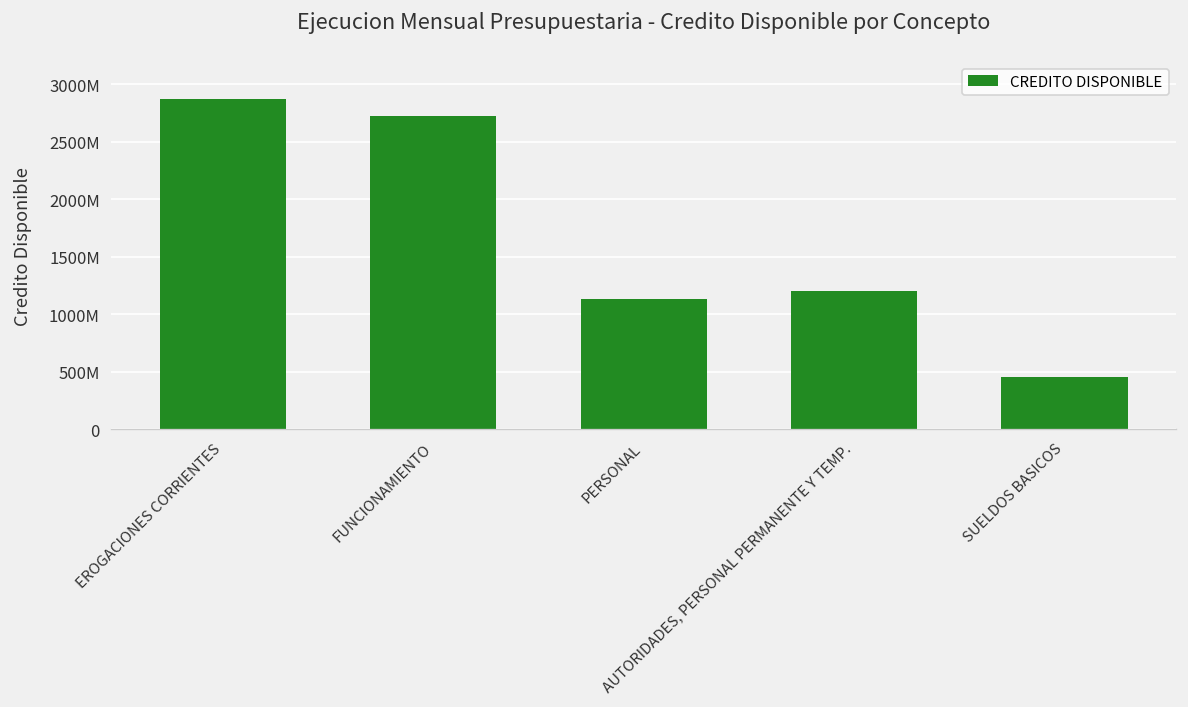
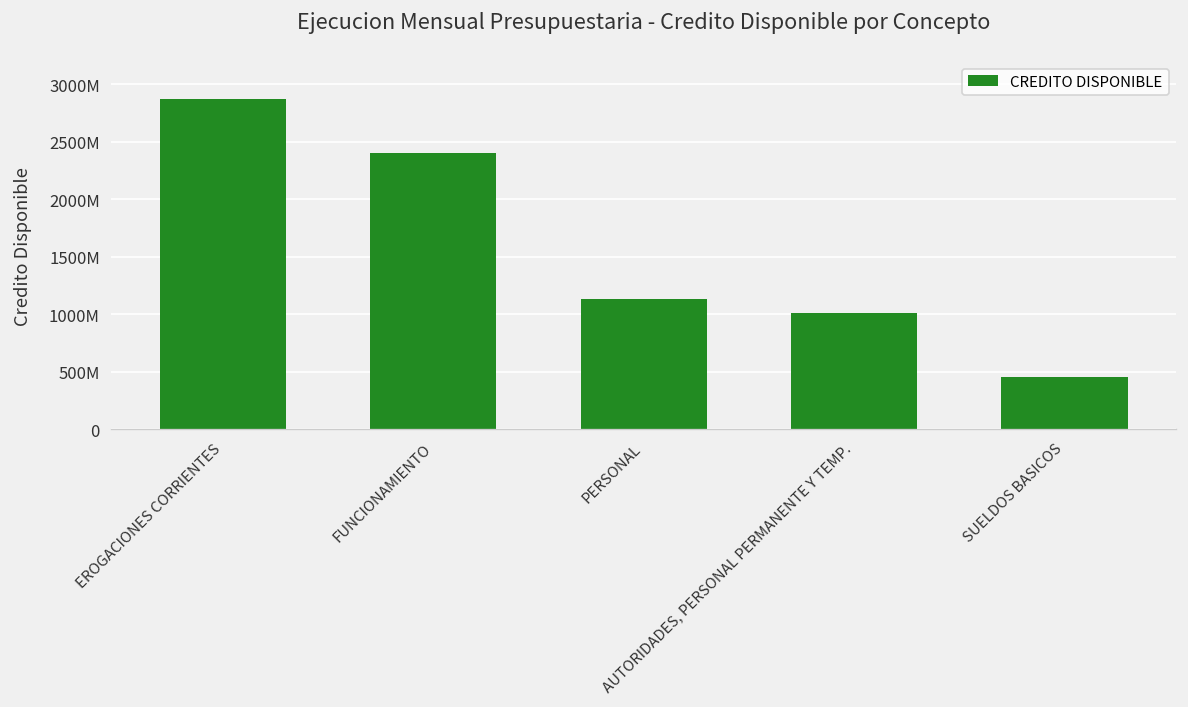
  {
    "EROGACIONES CORRIENTES": 2900000000,
-   "FUNCIONAMIENTO": 2700000000,
+   "FUNCIONAMIENTO": 2400000000,
    "PERSONAL": 1100000000,
-   "AUTORIDADES, PERSONAL PERMANENTE Y TEMP.": 1200000000,
+   "AUTORIDADES, PERSONAL PERMANENTE Y TEMP.": 1000000000,
    "SUELDOS BASICOS": 500000000
  }
